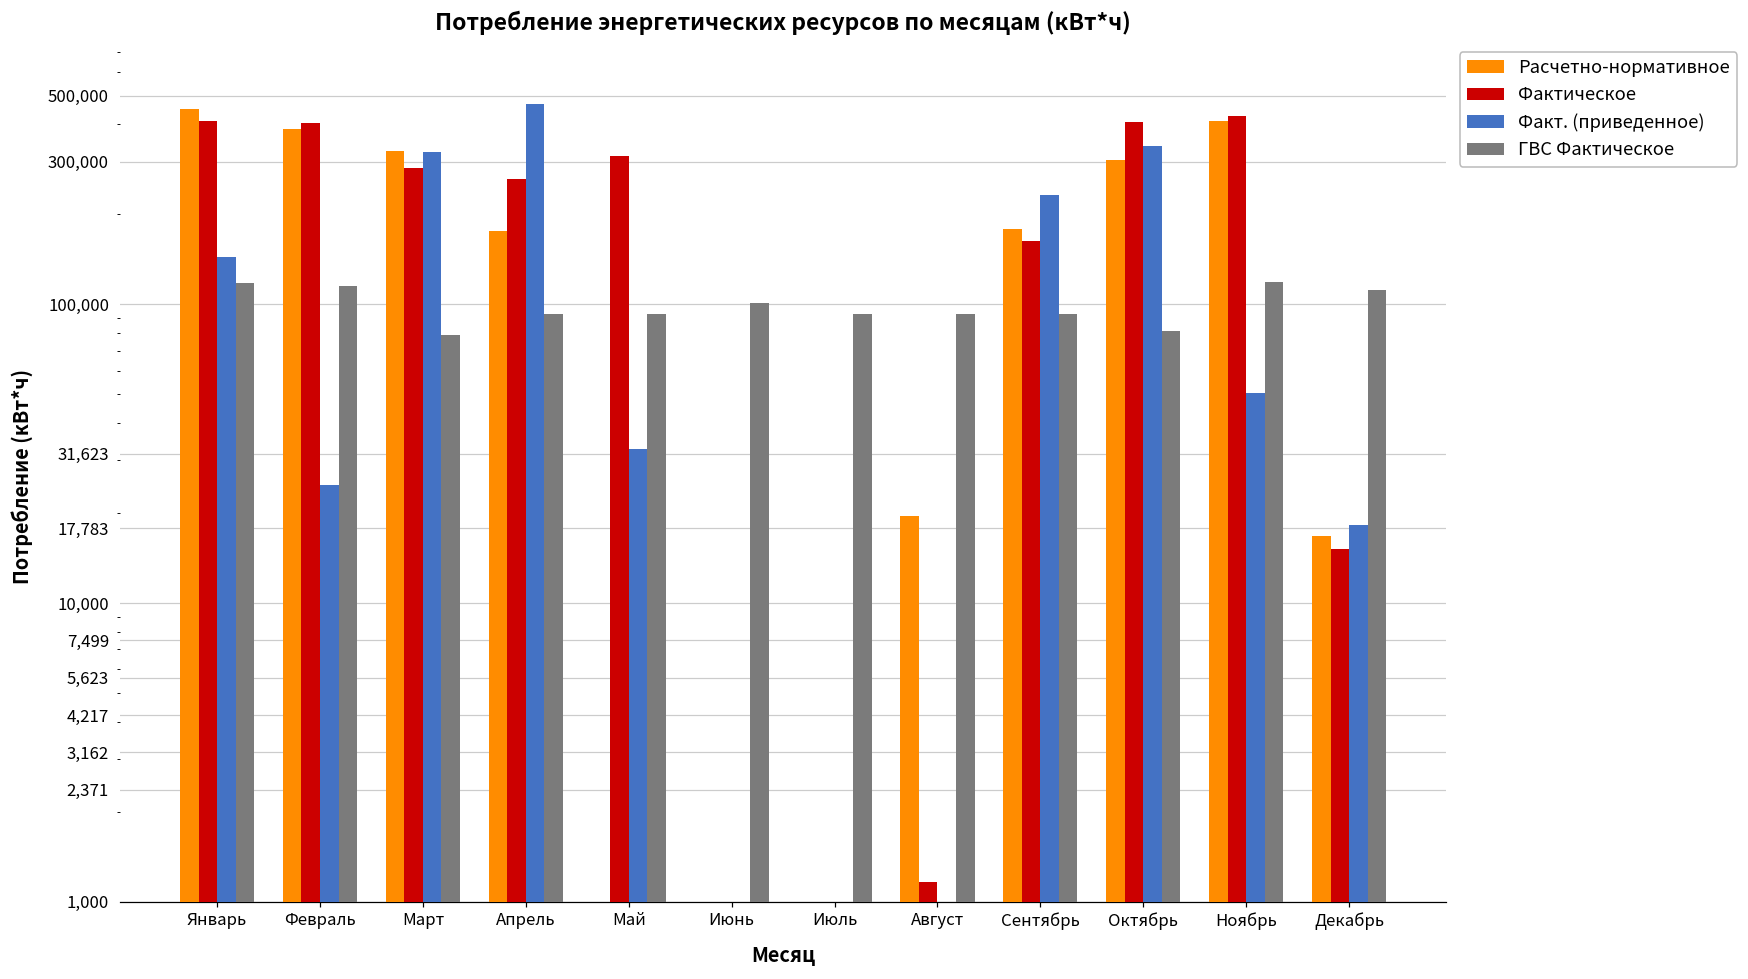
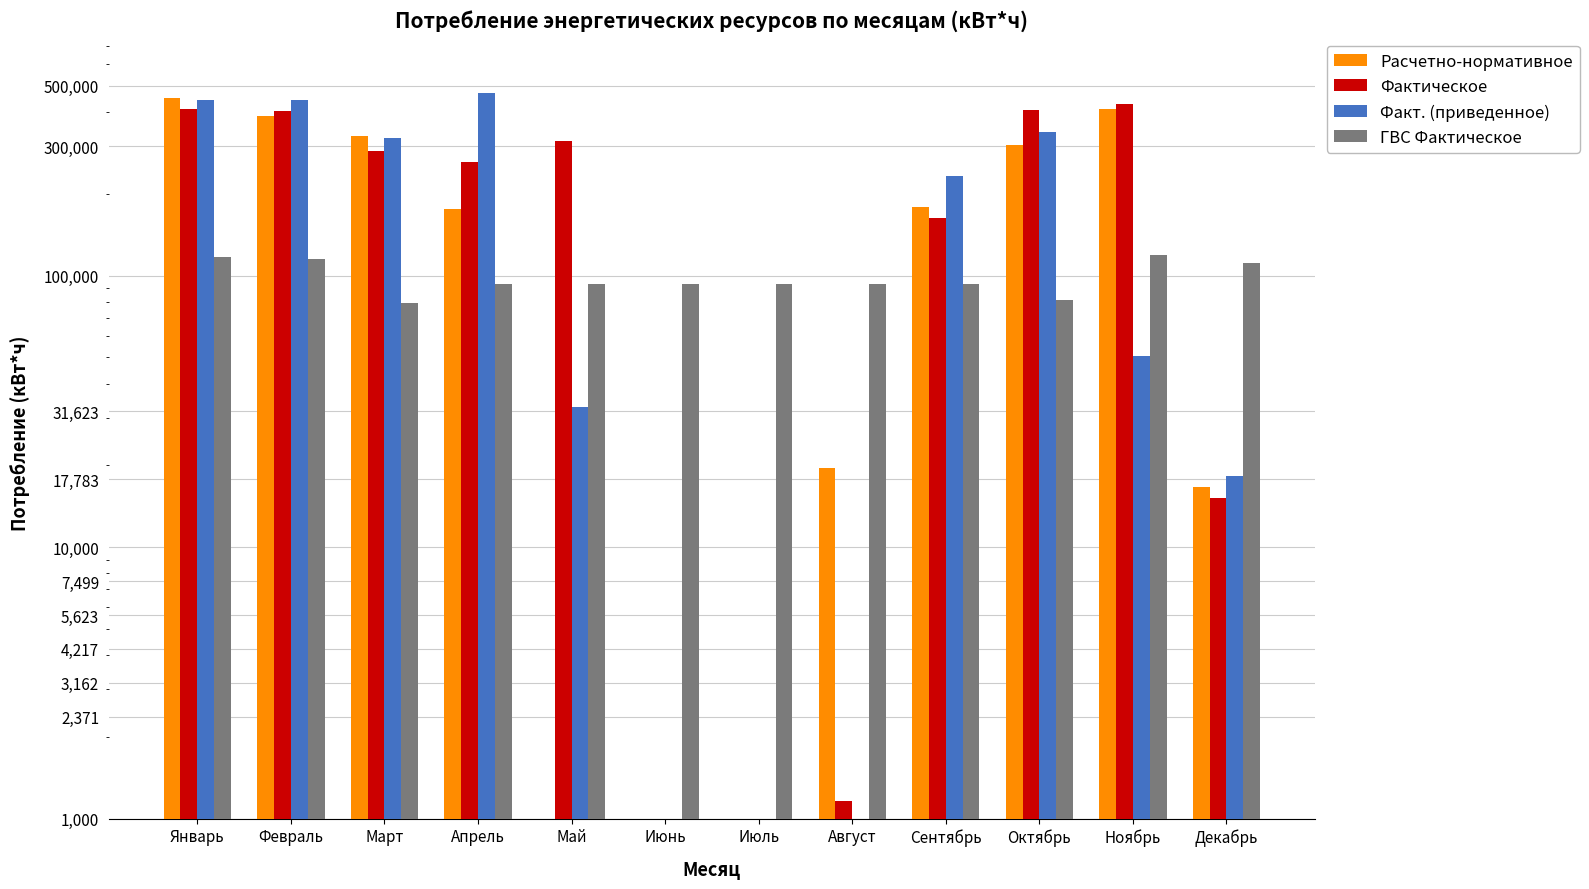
  {
    "Расчетно-нормативное": {
      "Январь": "450,000",
      "Февраль": "390,000",
      "Март": "330,000",
      "Апрель": "180,000",
      "Август": "20,000",
      "Сентябрь": "180,000",
      "Октябрь": "300,000",
      "Ноябрь": "410,000",
      "Декабрь": "17,000"
    },
    "Фактическое": {
      "Январь": "410,000",
      "Февраль": "400,000",
      "Март": "290,000",
      "Апрель": "260,000",
      "Май": "310,000",
      "Август": "1,160",
      "Сентябрь": "160,000",
      "Октябрь": "410,000",
      "Ноябрь": "430,000",
      "Декабрь": "15,000"
    },
    "Факт. (приведенное)": {
-     "Январь": "140,000",
-     "Февраль": "25,000",
+     "Январь": "440,000",
+     "Февраль": "440,000",
      "Март": "320,000",
      "Апрель": "470,000",
      "Май": "33,000",
      "Сентябрь": "230,000",
      "Октябрь": "340,000",
      "Ноябрь": "50,000",
      "Декабрь": "18,000"
    },
    "ГВС Фактическое": {
      "Январь": "117,000",
      "Февраль": "115,000",
      "Март": "79,000",
      "Апрель": "93,000",
      "Май": "93,000",
-     "Июнь": "101,000",
+     "Июнь": "93,000",
      "Июль": "93,000",
      "Август": "93,000",
      "Сентябрь": "93,000",
      "Октябрь": "82,000",
      "Ноябрь": "120,000",
      "Декабрь": "112,000"
    }
  }
